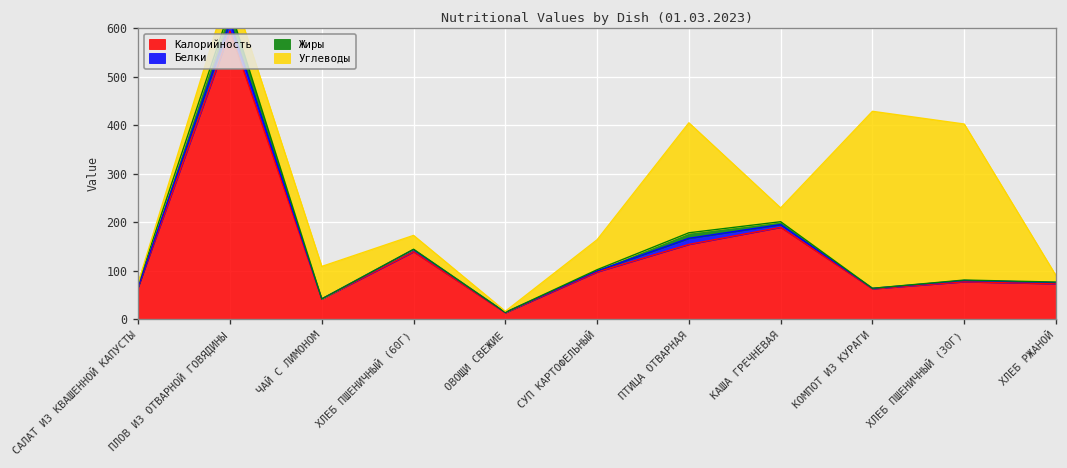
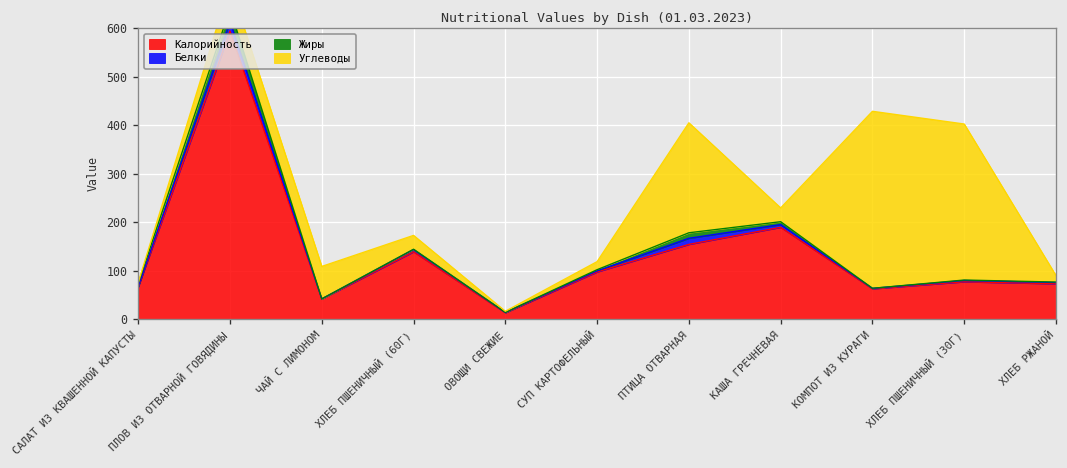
  {
    "Калорийность": {
      "ПЛОВ ИЗ ОТВАРНОЙ ГОВЯДИНЫ": 590,
      "ПТИЦА ОТВАРНАЯ": 150
    },
    "Белки": {
      "ПТИЦА ОТВАРНАЯ": 10
    },
    "Жиры": {
      "ПТИЦА ОТВАРНАЯ": 10
    },
    "Углеводы": {
      "ЧАЙ С ЛИМОНОМ": 70,
      "ХЛЕБ ПШЕНИЧНЫЙ (60Г)": 30,
-     "СУП КАРТОФЕЛЬНЫЙ": 60,
+     "СУП КАРТОФЕЛЬНЫЙ": 20,
      "ПТИЦА ОТВАРНАЯ": 230,
      "КАША ГРЕЧНЕВАЯ": 30,
      "КОМПОТ ИЗ КУРАГИ": 370,
      "ХЛЕБ ПШЕНИЧНЫЙ (30Г)": 320,
      "ХЛЕБ РЖАНОЙ": 10
    }
  }
